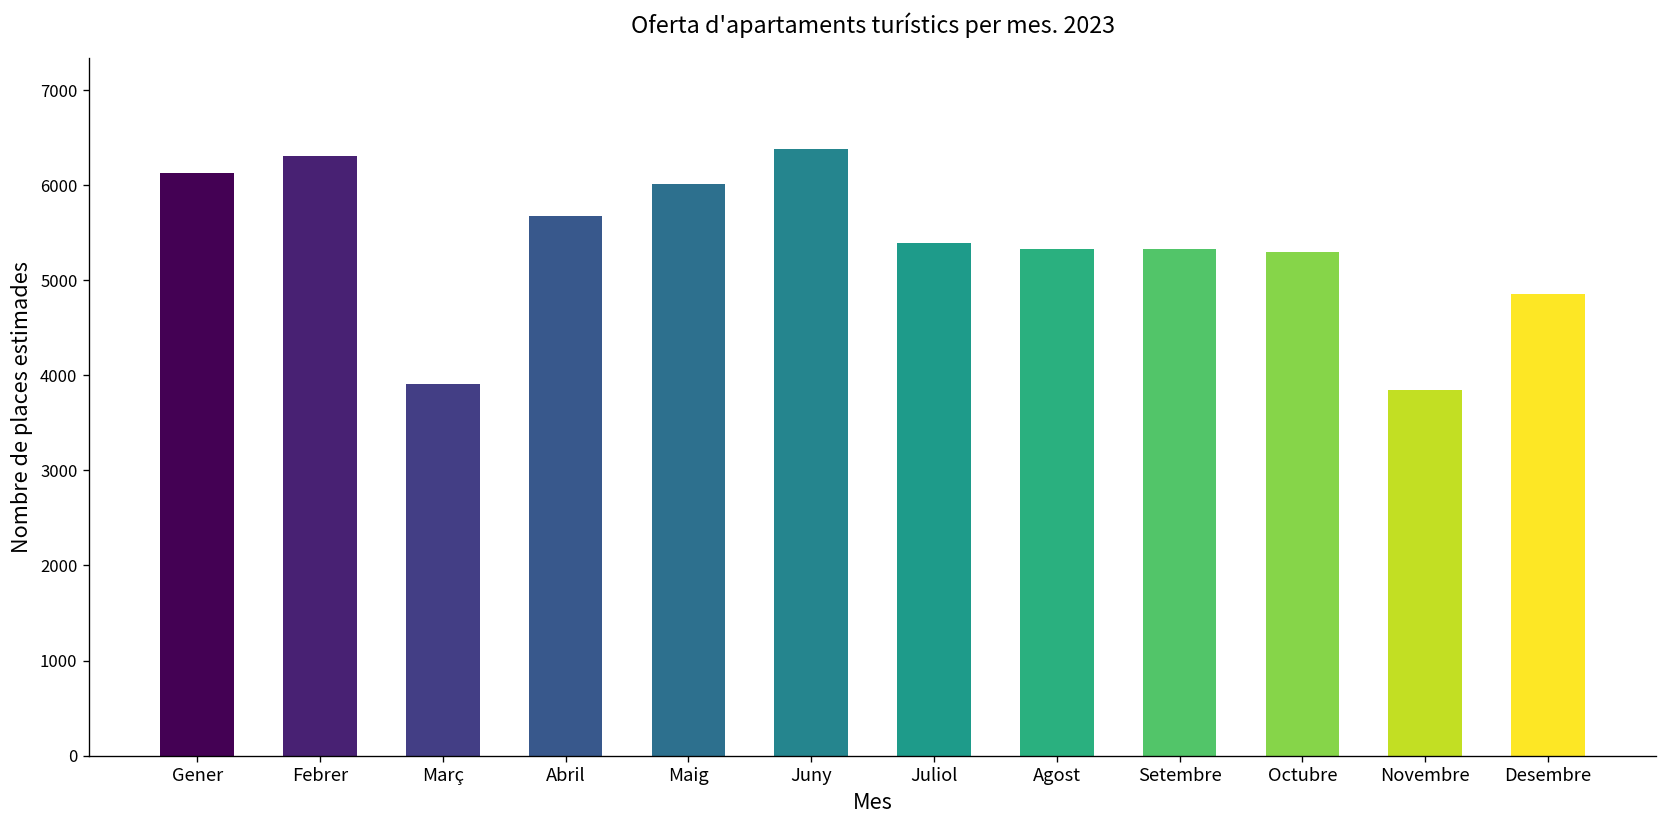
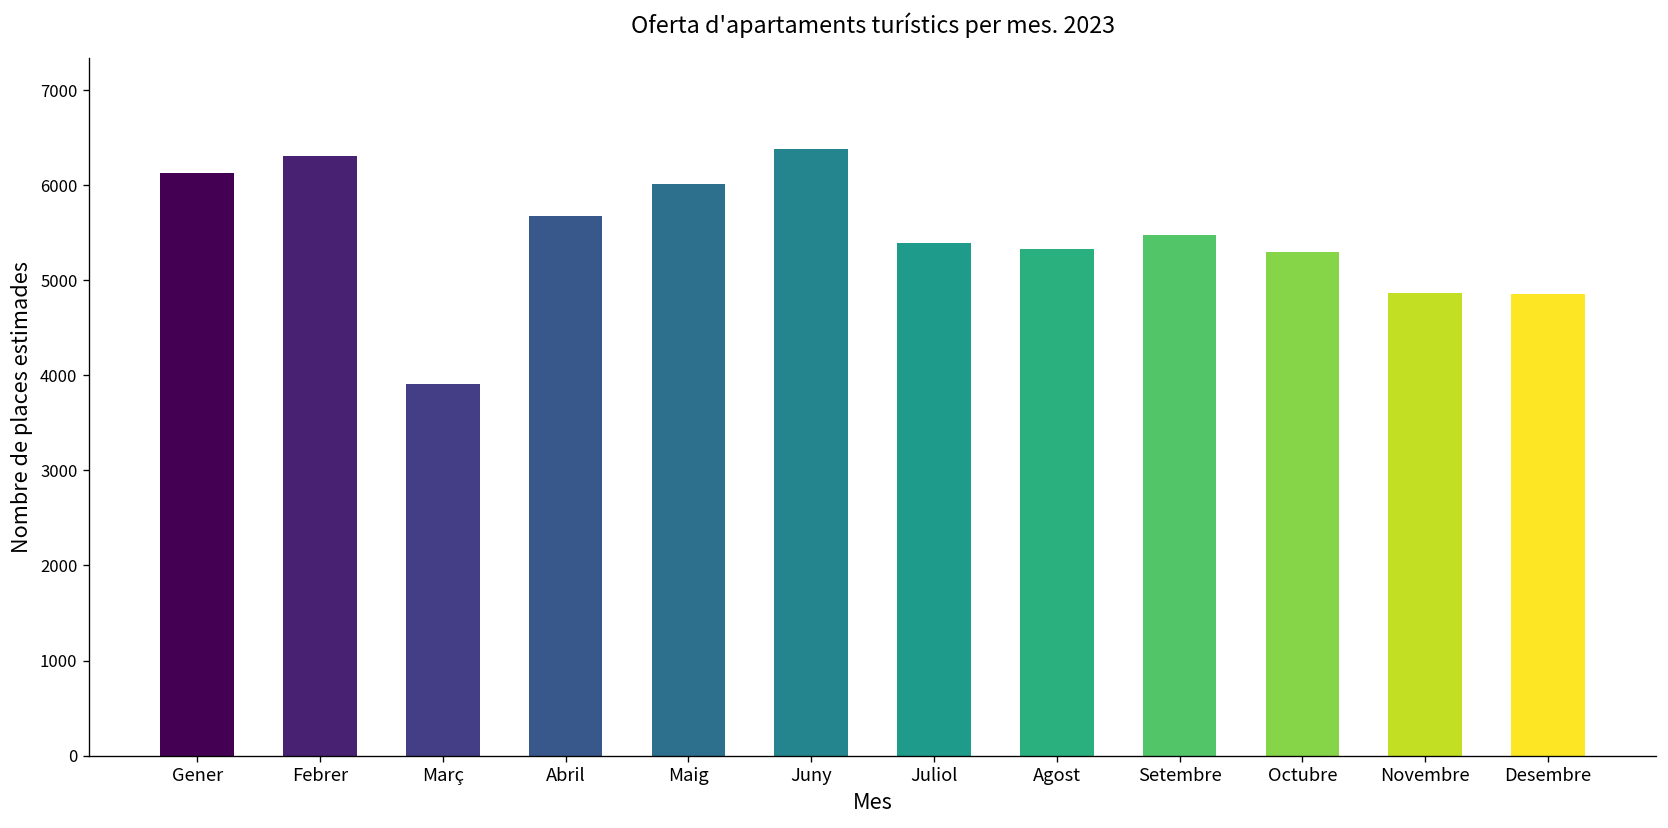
  {
    "Gener": 6100,
    "Febrer": 6300,
    "Març": 3900,
    "Abril": 5700,
    "Maig": 6000,
    "Juny": 6400,
    "Juliol": 5400,
    "Agost": 5300,
-   "Setembre": 5300,
+   "Setembre": 5500,
    "Octubre": 5300,
-   "Novembre": 3800,
+   "Novembre": 4900,
    "Desembre": 4900
  }
